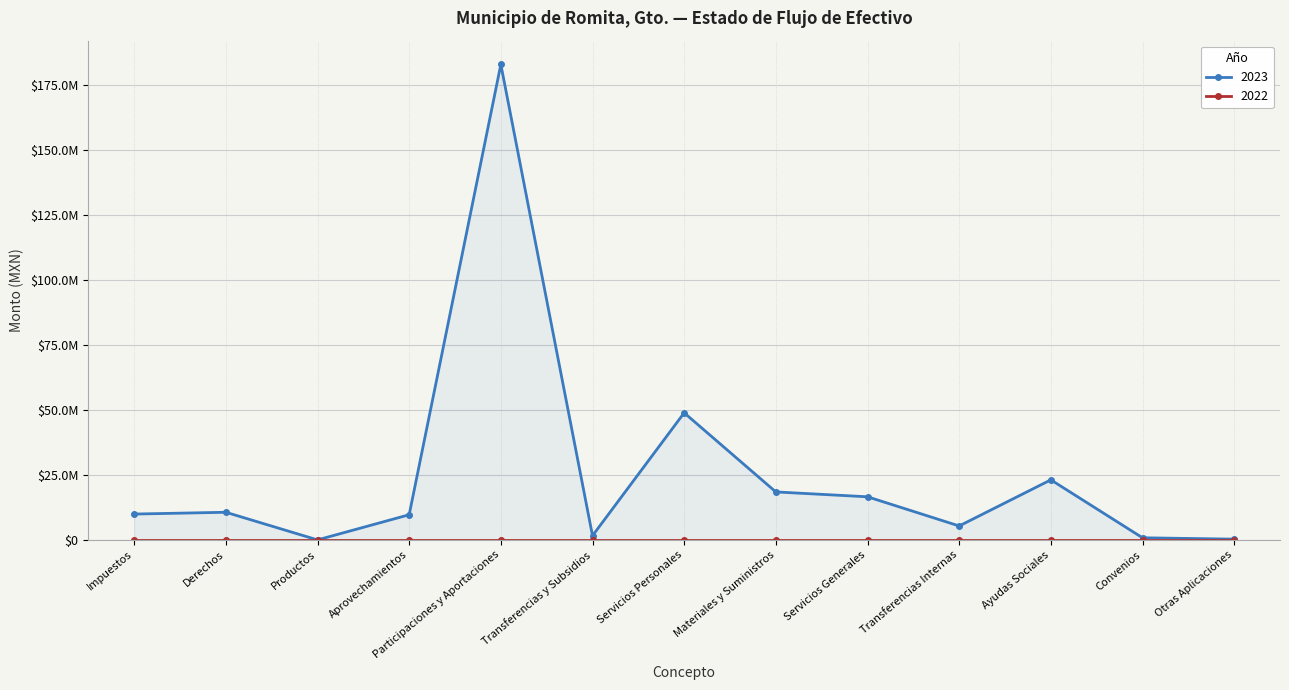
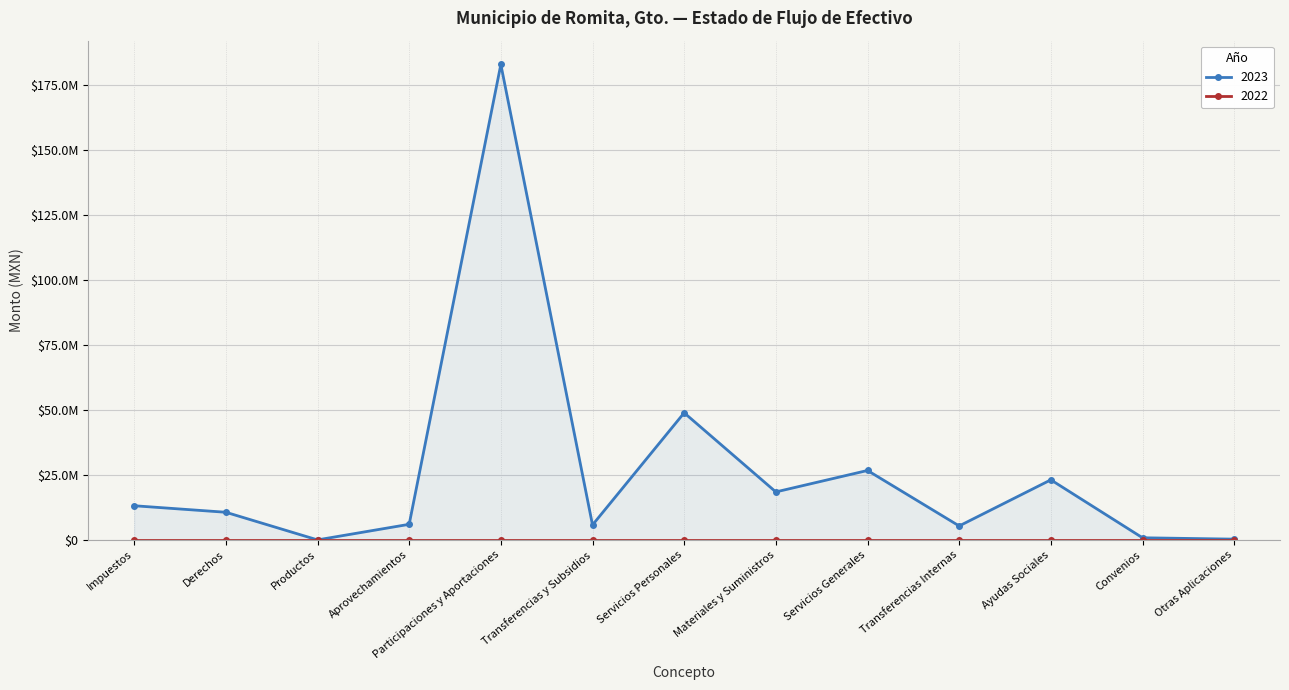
  {
    "2023": {
-     "Impuestos": "$10000000",
+     "Impuestos": "$13000000",
      "Derechos": "$11000000",
-     "Aprovechamientos": "$10000000",
+     "Aprovechamientos": "$6000000",
      "Participaciones y Aportaciones": "$183000000",
-     "Transferencias y Subsidios": "$2000000",
+     "Transferencias y Subsidios": "$6000000",
      "Servicios Personales": "$49000000",
      "Materiales y Suministros": "$18000000",
-     "Servicios Generales": "$17000000",
+     "Servicios Generales": "$27000000",
      "Transferencias Internas": "$5000000",
      "Ayudas Sociales": "$23000000"
    },
    "2022": {
      "Impuestos": "$0",
      "Derechos": "$0",
      "Aprovechamientos": "$0",
      "Participaciones y Aportaciones": "$0",
      "Transferencias y Subsidios": "$0",
      "Servicios Personales": "$0",
      "Materiales y Suministros": "$0",
      "Servicios Generales": "$0",
      "Transferencias Internas": "$0",
      "Ayudas Sociales": "$0"
    }
  }
